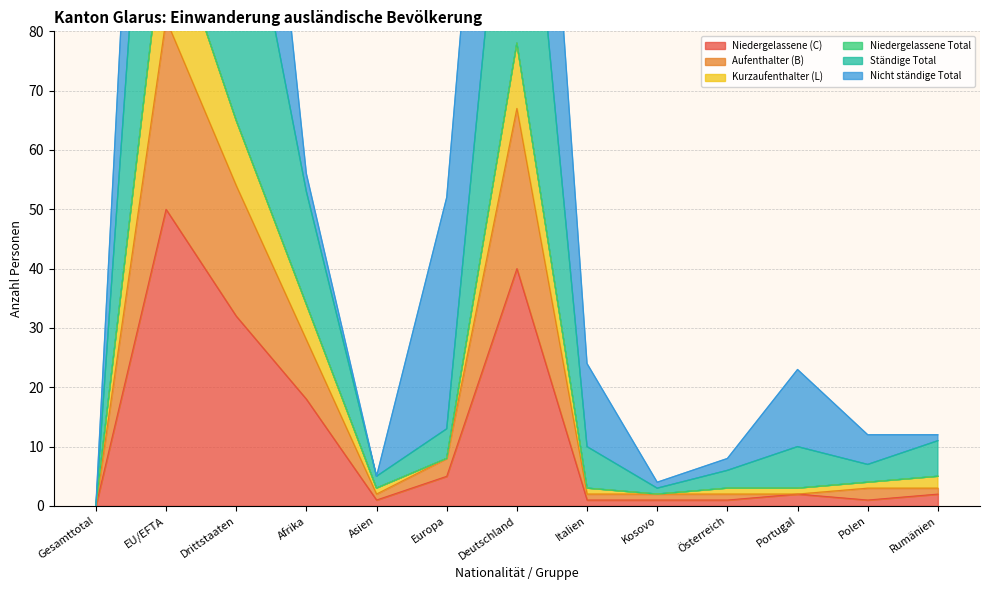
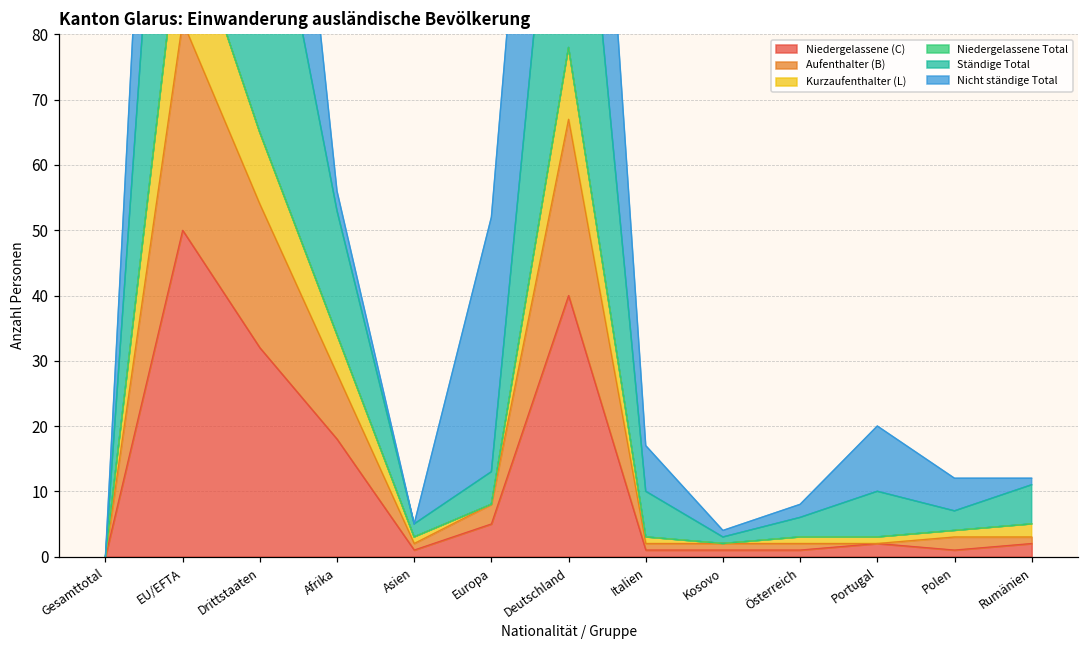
  {
    "Nicht ständige Total": {
      "Afrika": 3,
      "Europa": 39,
-     "Italien": 14,
+     "Italien": 7,
      "Kosovo": 1,
      "Österreich": 2,
-     "Portugal": 13,
+     "Portugal": 10,
      "Polen": 5,
      "Rumänien": 1
    }
  }
